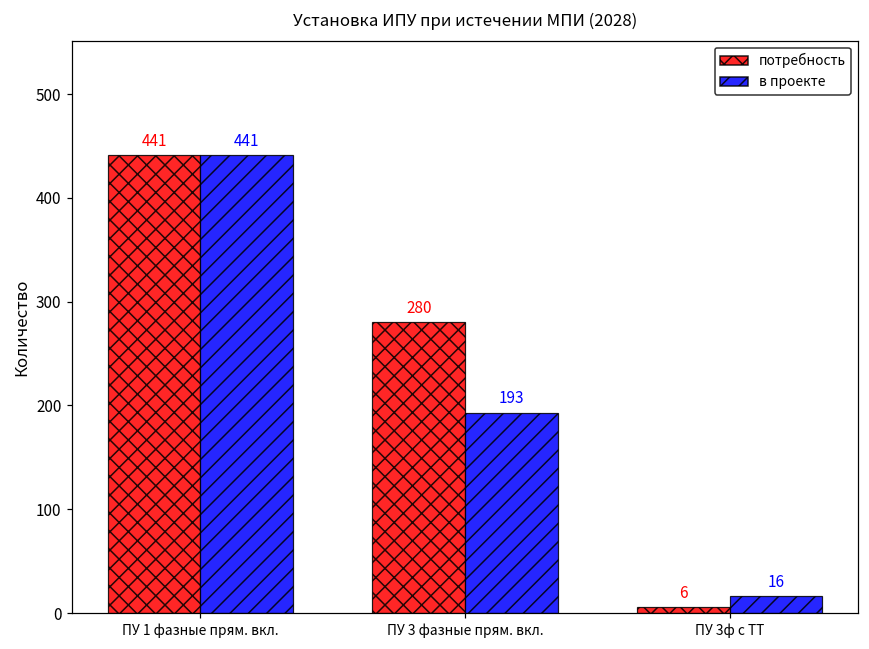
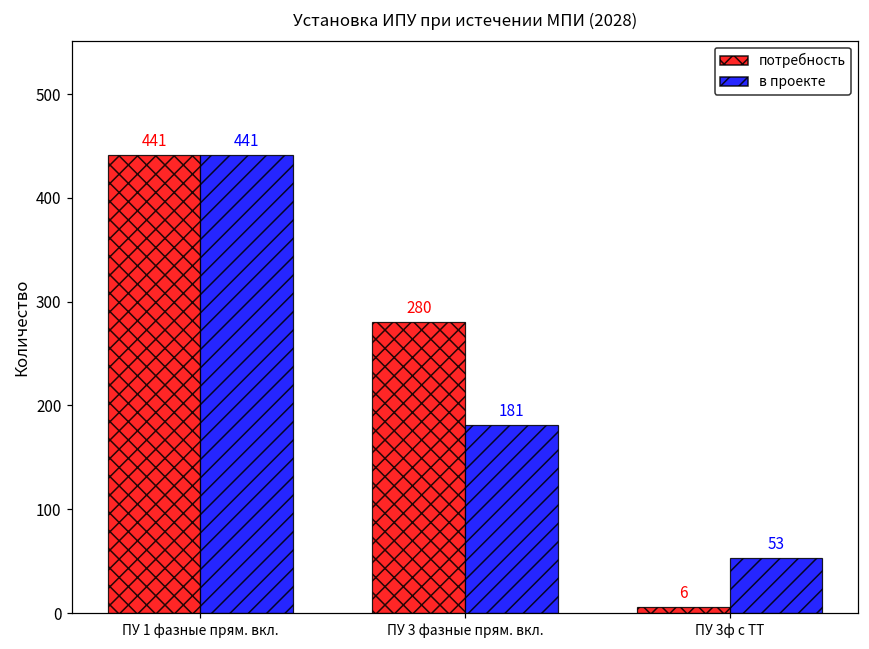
  {
    "потребность": {
      "ПУ 1 фазные прям. вкл.": 441,
      "ПУ 3 фазные прям. вкл.": 280,
      "ПУ 3ф с ТТ": 6
    },
    "в проекте": {
      "ПУ 1 фазные прям. вкл.": 441,
-     "ПУ 3 фазные прям. вкл.": 193,
-     "ПУ 3ф с ТТ": 16
+     "ПУ 3 фазные прям. вкл.": 181,
+     "ПУ 3ф с ТТ": 53
    }
  }
